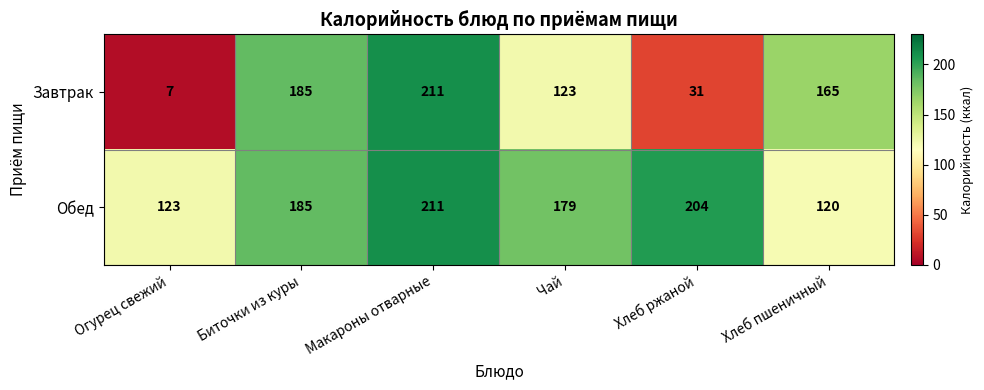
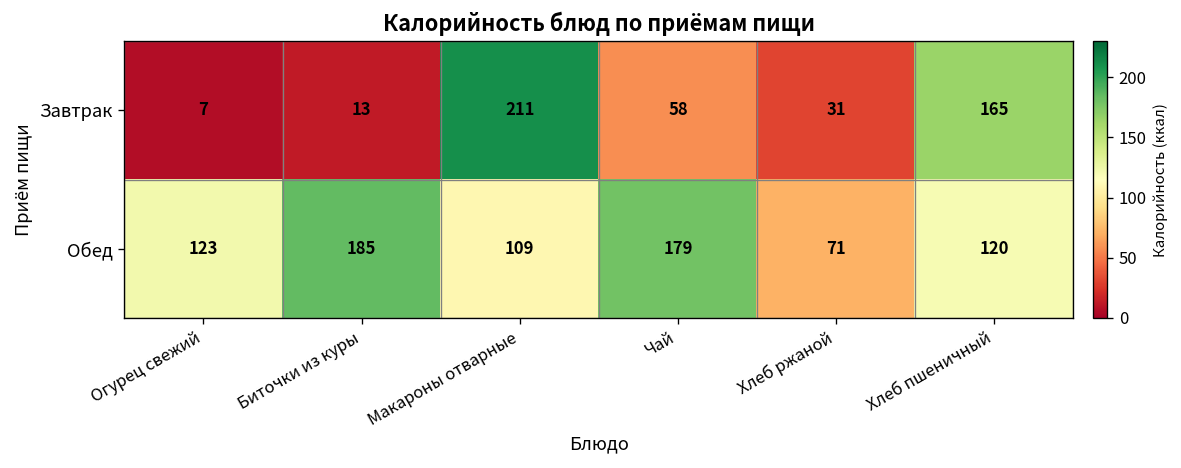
  {
    "Завтрак": {
      "Огурец свежий": 7,
-     "Биточки из куры": 185,
+     "Биточки из куры": 13,
      "Макароны отварные": 211,
-     "Чай": 123,
+     "Чай": 58,
      "Хлеб ржаной": 31,
      "Хлеб пшеничный": 165
    },
    "Обед": {
      "Огурец свежий": 123,
      "Биточки из куры": 185,
-     "Макароны отварные": 211,
+     "Макароны отварные": 109,
      "Чай": 179,
-     "Хлеб ржаной": 204,
+     "Хлеб ржаной": 71,
      "Хлеб пшеничный": 120
    }
  }
